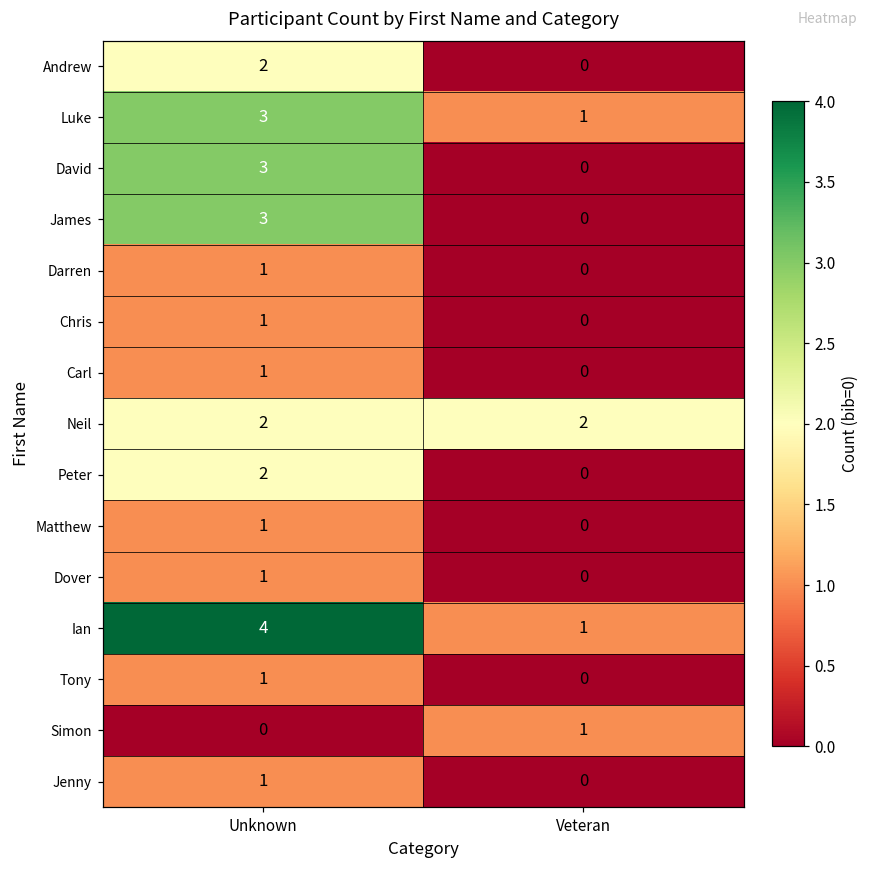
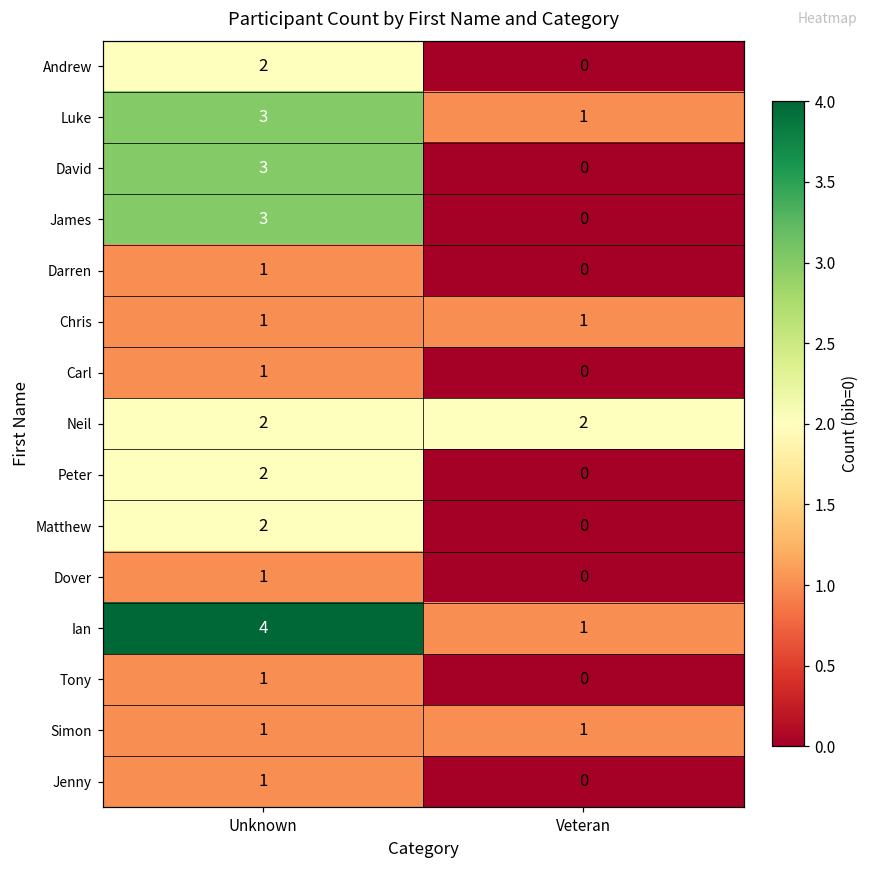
  {
    "Andrew": {
      "Unknown": 2,
      "Veteran": 0
    },
    "Luke": {
      "Unknown": 3,
      "Veteran": 1
    },
    "David": {
      "Unknown": 3,
      "Veteran": 0
    },
    "James": {
      "Unknown": 3,
      "Veteran": 0
    },
    "Darren": {
      "Unknown": 1,
      "Veteran": 0
    },
    "Chris": {
      "Unknown": 1,
-     "Veteran": 0
+     "Veteran": 1
    },
    "Carl": {
      "Unknown": 1,
      "Veteran": 0
    },
    "Neil": {
      "Unknown": 2,
      "Veteran": 2
    },
    "Peter": {
      "Unknown": 2,
      "Veteran": 0
    },
    "Matthew": {
-     "Unknown": 1,
+     "Unknown": 2,
      "Veteran": 0
    },
    "Dover": {
      "Unknown": 1,
      "Veteran": 0
    },
    "Ian": {
      "Unknown": 4,
      "Veteran": 1
    },
    "Tony": {
      "Unknown": 1,
      "Veteran": 0
    },
    "Simon": {
-     "Unknown": 0,
+     "Unknown": 1,
      "Veteran": 1
    },
    "Jenny": {
      "Unknown": 1,
      "Veteran": 0
    }
  }
